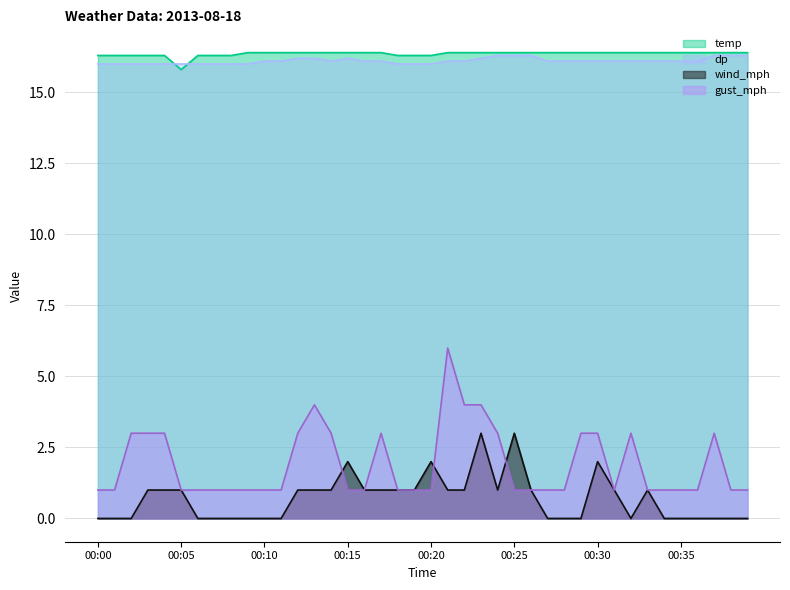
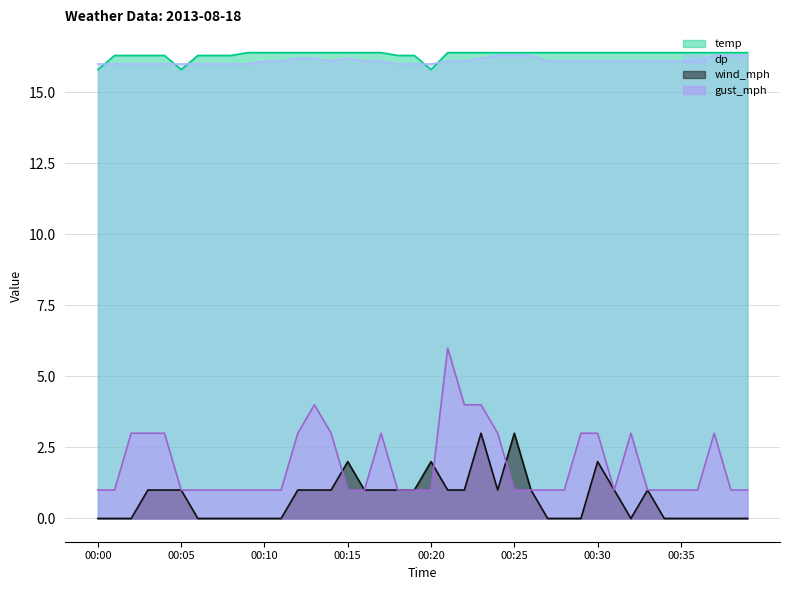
  {
    "temp": {
-     "00:00": 16.3,
+     "00:00": 15.8,
      "00:05": 15.8,
      "00:10": 16.4,
      "00:15": 16.4,
-     "00:20": 16.3,
+     "00:20": 15.8,
      "00:25": 16.4,
      "00:30": 16.4,
      "00:35": 16.4
    },
    "wind_mph": {
      "00:00": 0.0,
      "00:10": 0.0,
      "00:15": 2.0,
      "00:20": 2.0,
      "00:25": 3.0,
      "00:30": 2.0,
      "00:35": 0.0
    }
  }
